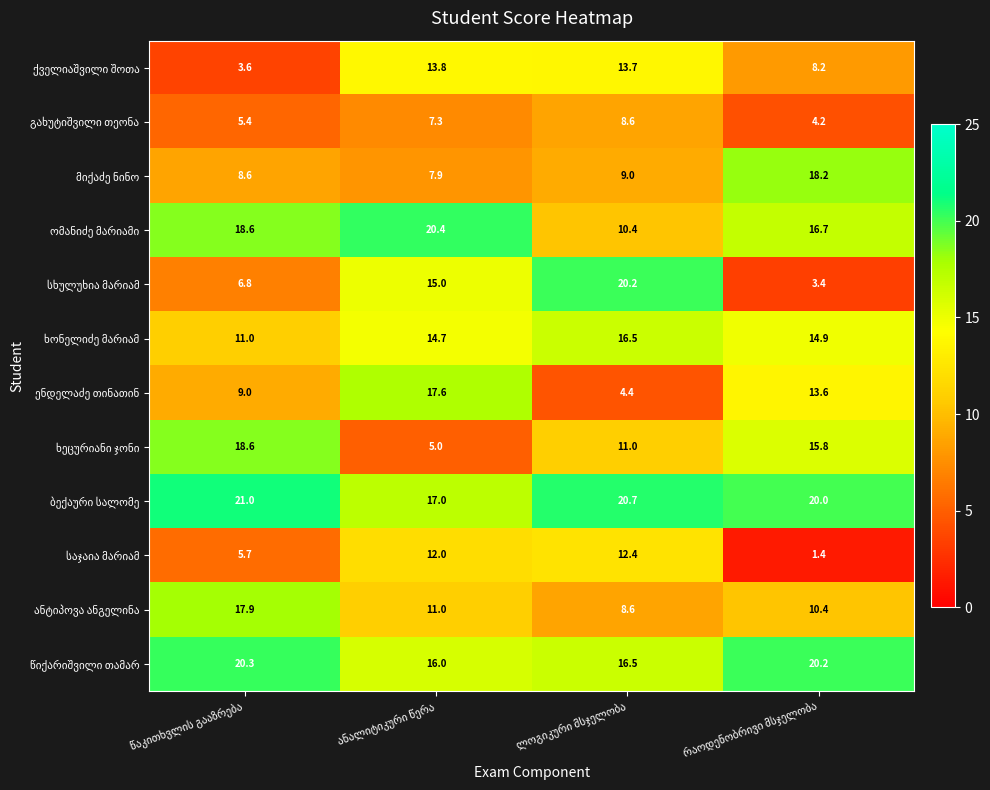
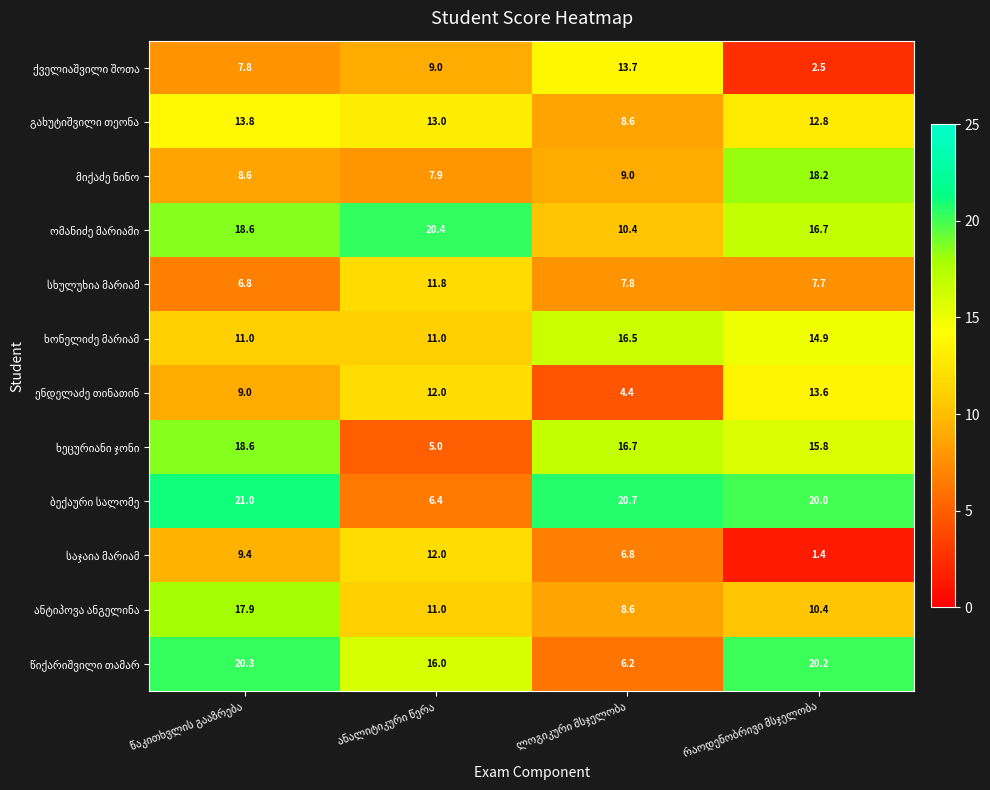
  {
    "ქველიაშვილი შოთა": {
-     "წაკითხვლის გააზრება": 3.6,
-     "ანალიტიკური წერა": 13.8,
+     "წაკითხვლის გააზრება": 7.8,
+     "ანალიტიკური წერა": 9.0,
      "ლოგიკური მსჯელობა": 13.7,
-     "რაოდენობრივი მსჯელობა": 8.2
+     "რაოდენობრივი მსჯელობა": 2.5
    },
    "გახუტიშვილი თეონა": {
-     "წაკითხვლის გააზრება": 5.4,
-     "ანალიტიკური წერა": 7.3,
+     "წაკითხვლის გააზრება": 13.8,
+     "ანალიტიკური წერა": 13.0,
      "ლოგიკური მსჯელობა": 8.6,
-     "რაოდენობრივი მსჯელობა": 4.2
+     "რაოდენობრივი მსჯელობა": 12.8
    },
    "მიქაძე ნინო": {
      "წაკითხვლის გააზრება": 8.6,
      "ანალიტიკური წერა": 7.9,
      "ლოგიკური მსჯელობა": 9.0,
      "რაოდენობრივი მსჯელობა": 18.2
    },
    "ომანიძე მარიამი": {
      "წაკითხვლის გააზრება": 18.6,
      "ანალიტიკური წერა": 20.4,
      "ლოგიკური მსჯელობა": 10.4,
      "რაოდენობრივი მსჯელობა": 16.7
    },
    "სხულუხია მარიამ": {
      "წაკითხვლის გააზრება": 6.8,
-     "ანალიტიკური წერა": 15.0,
-     "ლოგიკური მსჯელობა": 20.2,
-     "რაოდენობრივი მსჯელობა": 3.4
+     "ანალიტიკური წერა": 11.8,
+     "ლოგიკური მსჯელობა": 7.8,
+     "რაოდენობრივი მსჯელობა": 7.7
    },
    "ხონელიძე მარიამ": {
      "წაკითხვლის გააზრება": 11.0,
-     "ანალიტიკური წერა": 14.7,
+     "ანალიტიკური წერა": 11.0,
      "ლოგიკური მსჯელობა": 16.5,
      "რაოდენობრივი მსჯელობა": 14.9
    },
    "ენდელაძე თინათინ": {
      "წაკითხვლის გააზრება": 9.0,
-     "ანალიტიკური წერა": 17.6,
+     "ანალიტიკური წერა": 12.0,
      "ლოგიკური მსჯელობა": 4.4,
      "რაოდენობრივი მსჯელობა": 13.6
    },
    "ხეცურიანი ჯონი": {
      "წაკითხვლის გააზრება": 18.6,
      "ანალიტიკური წერა": 5.0,
-     "ლოგიკური მსჯელობა": 11.0,
+     "ლოგიკური მსჯელობა": 16.7,
      "რაოდენობრივი მსჯელობა": 15.8
    },
    "ბექაური სალომე": {
      "წაკითხვლის გააზრება": 21.0,
-     "ანალიტიკური წერა": 17.0,
+     "ანალიტიკური წერა": 6.4,
      "ლოგიკური მსჯელობა": 20.7,
      "რაოდენობრივი მსჯელობა": 20.0
    },
    "საჯაია მარიამ": {
-     "წაკითხვლის გააზრება": 5.7,
+     "წაკითხვლის გააზრება": 9.4,
      "ანალიტიკური წერა": 12.0,
-     "ლოგიკური მსჯელობა": 12.4,
+     "ლოგიკური მსჯელობა": 6.8,
      "რაოდენობრივი მსჯელობა": 1.4
    },
    "ანტიპოვა ანგელინა": {
      "წაკითხვლის გააზრება": 17.9,
      "ანალიტიკური წერა": 11.0,
      "ლოგიკური მსჯელობა": 8.6,
      "რაოდენობრივი მსჯელობა": 10.4
    },
    "წიქარიშვილი თამარ": {
      "წაკითხვლის გააზრება": 20.3,
      "ანალიტიკური წერა": 16.0,
-     "ლოგიკური მსჯელობა": 16.5,
+     "ლოგიკური მსჯელობა": 6.2,
      "რაოდენობრივი მსჯელობა": 20.2
    }
  }
